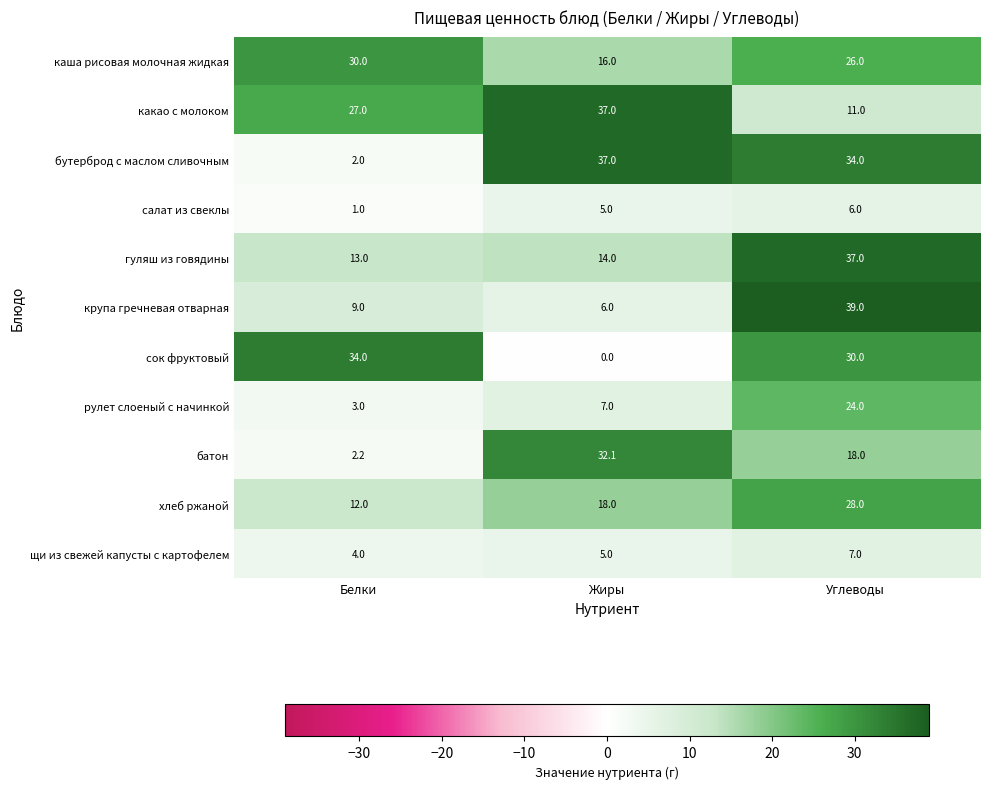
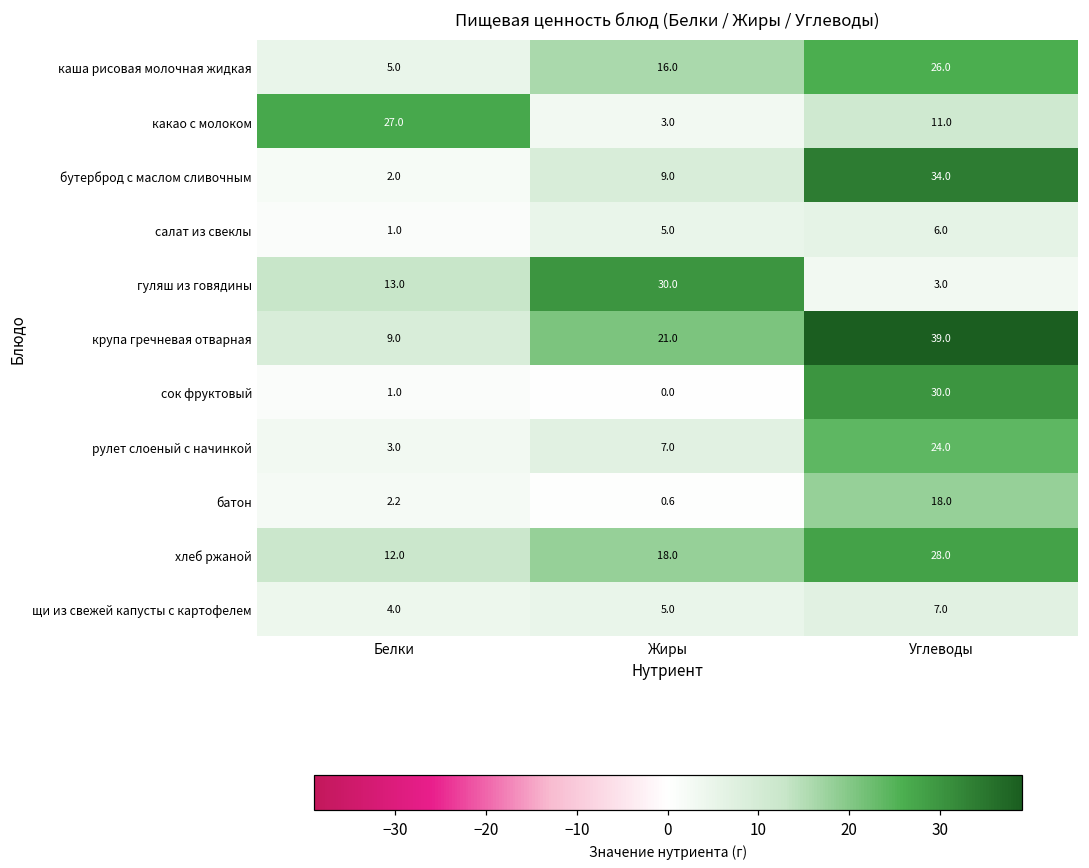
  {
    "каша рисовая молочная жидкая": {
-     "Белки": 30.0,
+     "Белки": 5.0,
      "Жиры": 16.0,
      "Углеводы": 26.0
    },
    "какао с молоком": {
      "Белки": 27.0,
-     "Жиры": 37.0,
+     "Жиры": 3.0,
      "Углеводы": 11.0
    },
    "бутерброд с маслом сливочным": {
      "Белки": 2.0,
-     "Жиры": 37.0,
+     "Жиры": 9.0,
      "Углеводы": 34.0
    },
    "салат из свеклы": {
      "Белки": 1.0,
      "Жиры": 5.0,
      "Углеводы": 6.0
    },
    "гуляш из говядины": {
      "Белки": 13.0,
-     "Жиры": 14.0,
-     "Углеводы": 37.0
+     "Жиры": 30.0,
+     "Углеводы": 3.0
    },
    "крупа гречневая отварная": {
      "Белки": 9.0,
-     "Жиры": 6.0,
+     "Жиры": 21.0,
      "Углеводы": 39.0
    },
    "сок фруктовый": {
-     "Белки": 34.0,
+     "Белки": 1.0,
      "Жиры": 0.0,
      "Углеводы": 30.0
    },
    "рулет слоеный с начинкой": {
      "Белки": 3.0,
      "Жиры": 7.0,
      "Углеводы": 24.0
    },
    "батон": {
      "Белки": 2.2,
-     "Жиры": 32.1,
+     "Жиры": 0.6,
      "Углеводы": 18.0
    },
    "хлеб ржаной": {
      "Белки": 12.0,
      "Жиры": 18.0,
      "Углеводы": 28.0
    },
    "щи из свежей капусты с картофелем": {
      "Белки": 4.0,
      "Жиры": 5.0,
      "Углеводы": 7.0
    }
  }
